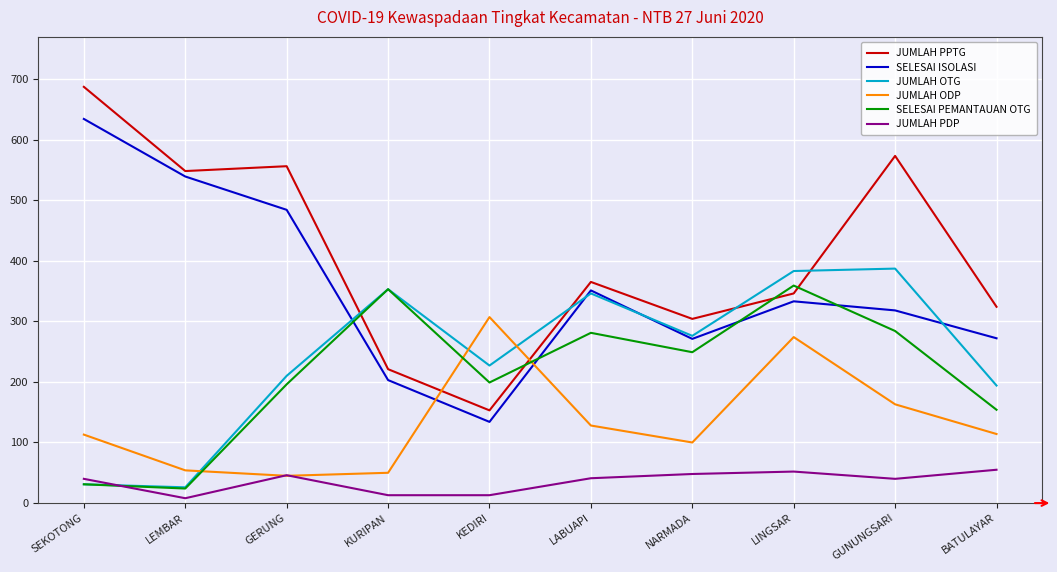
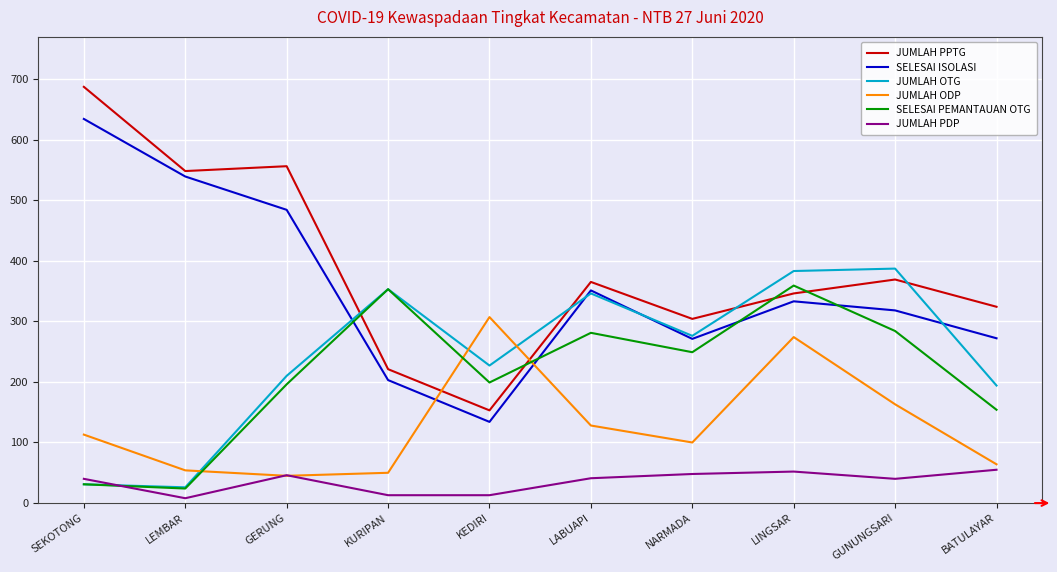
  {
    "JUMLAH PPTG": {
      "SEKOTONG": 690,
      "LEMBAR": 550,
      "GERUNG": 560,
      "KURIPAN": 220,
      "KEDIRI": 150,
      "LABUAPI": 370,
      "NARMADA": 300,
      "LINGSAR": 350,
-     "GUNUNGSARI": 570,
+     "GUNUNGSARI": 370,
      "BATULAYAR": 320
    },
    "SELESAI ISOLASI": {
      "SEKOTONG": 630,
      "LEMBAR": 540,
      "GERUNG": 480,
      "KURIPAN": 200,
      "KEDIRI": 130,
      "LABUAPI": 350,
      "NARMADA": 270,
      "LINGSAR": 330,
      "GUNUNGSARI": 320,
      "BATULAYAR": 270
    },
    "JUMLAH OTG": {
      "GERUNG": 210,
      "KEDIRI": 230,
      "LABUAPI": 350,
      "NARMADA": 280,
      "LINGSAR": 380,
      "GUNUNGSARI": 390,
      "BATULAYAR": 190
    },
    "JUMLAH ODP": {
      "SEKOTONG": 110,
      "LEMBAR": 50,
      "KURIPAN": 50,
      "KEDIRI": 310,
      "LABUAPI": 130,
      "NARMADA": 100,
      "LINGSAR": 270,
      "GUNUNGSARI": 160,
-     "BATULAYAR": 110
+     "BATULAYAR": 60
    },
    "SELESAI PEMANTAUAN OTG": {
      "GERUNG": 200,
      "KEDIRI": 200,
      "LABUAPI": 280,
      "NARMADA": 250,
      "LINGSAR": 360,
      "GUNUNGSARI": 280,
      "BATULAYAR": 150
    },
    "JUMLAH PDP": {
      "SEKOTONG": 40,
      "LEMBAR": 10,
      "KURIPAN": 10,
      "KEDIRI": 10,
      "LABUAPI": 40,
      "NARMADA": 50,
      "LINGSAR": 50,
      "GUNUNGSARI": 40,
      "BATULAYAR": 60
    }
  }
